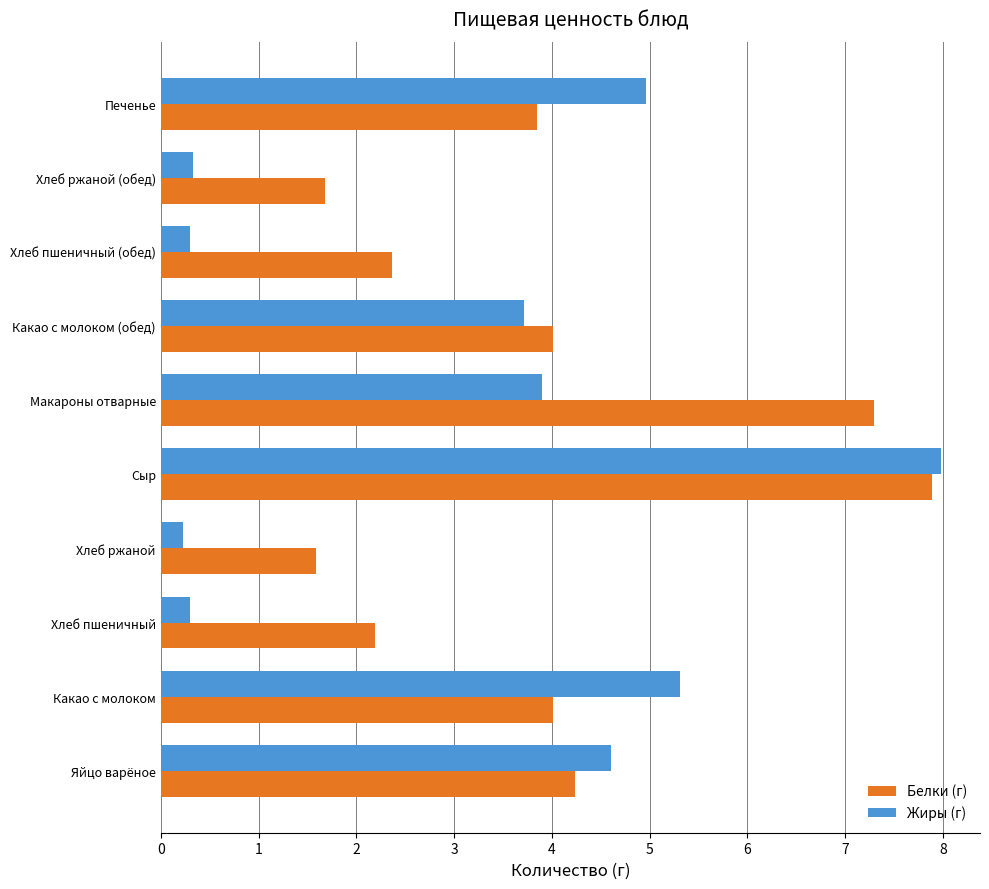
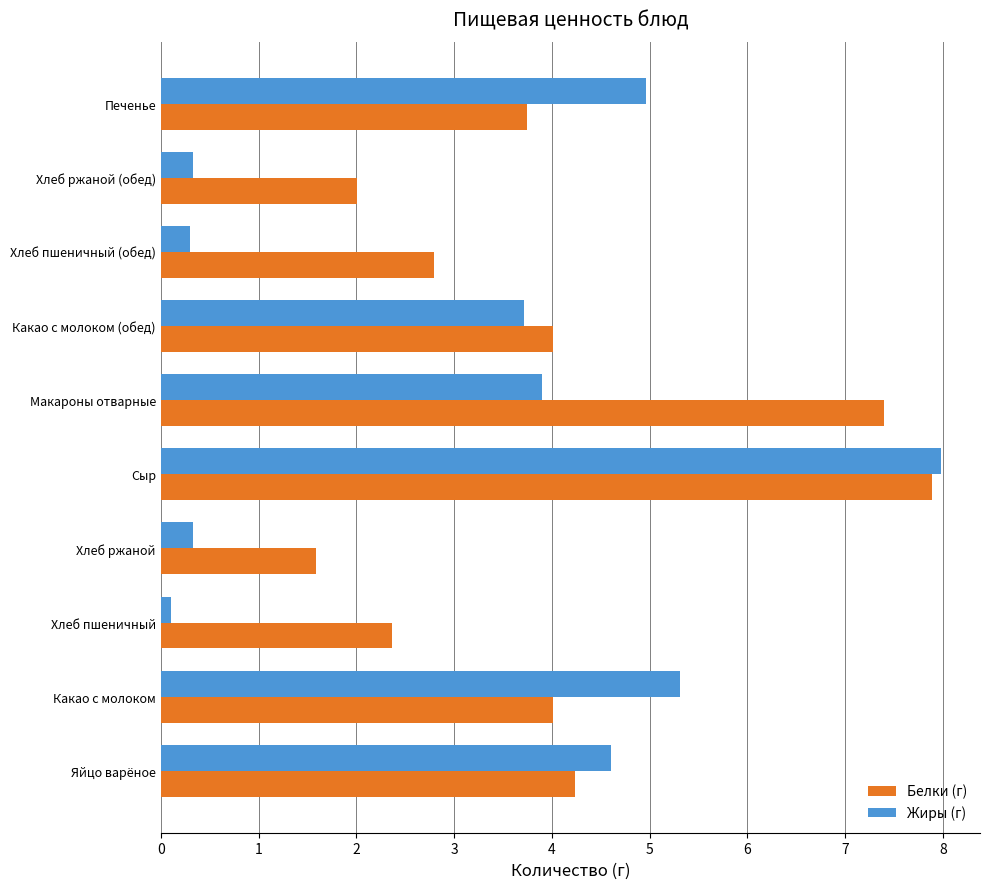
  {
    "Белки (г)": {
-     "Печенье": 3.9,
-     "Хлеб ржаной (обед)": 1.7,
-     "Хлеб пшеничный (обед)": 2.4,
+     "Печенье": 3.8,
+     "Хлеб ржаной (обед)": 2.0,
+     "Хлеб пшеничный (обед)": 2.8,
      "Какао с молоком (обед)": 4.0,
-     "Макароны отварные": 7.3,
+     "Макароны отварные": 7.4,
      "Сыр": 7.9,
      "Хлеб ржаной": 1.6,
-     "Хлеб пшеничный": 2.2,
+     "Хлеб пшеничный": 2.4,
      "Какао с молоком": 4.0,
      "Яйцо варёное": 4.2
    },
    "Жиры (г)": {
      "Печенье": 5.0,
      "Хлеб ржаной (обед)": 0.3,
      "Хлеб пшеничный (обед)": 0.3,
      "Какао с молоком (обед)": 3.7,
      "Макароны отварные": 3.9,
      "Сыр": 8.0,
-     "Хлеб ржаной": 0.2,
-     "Хлеб пшеничный": 0.3,
+     "Хлеб ржаной": 0.3,
+     "Хлеб пшеничный": 0.1,
      "Какао с молоком": 5.3,
      "Яйцо варёное": 4.6
    }
  }
